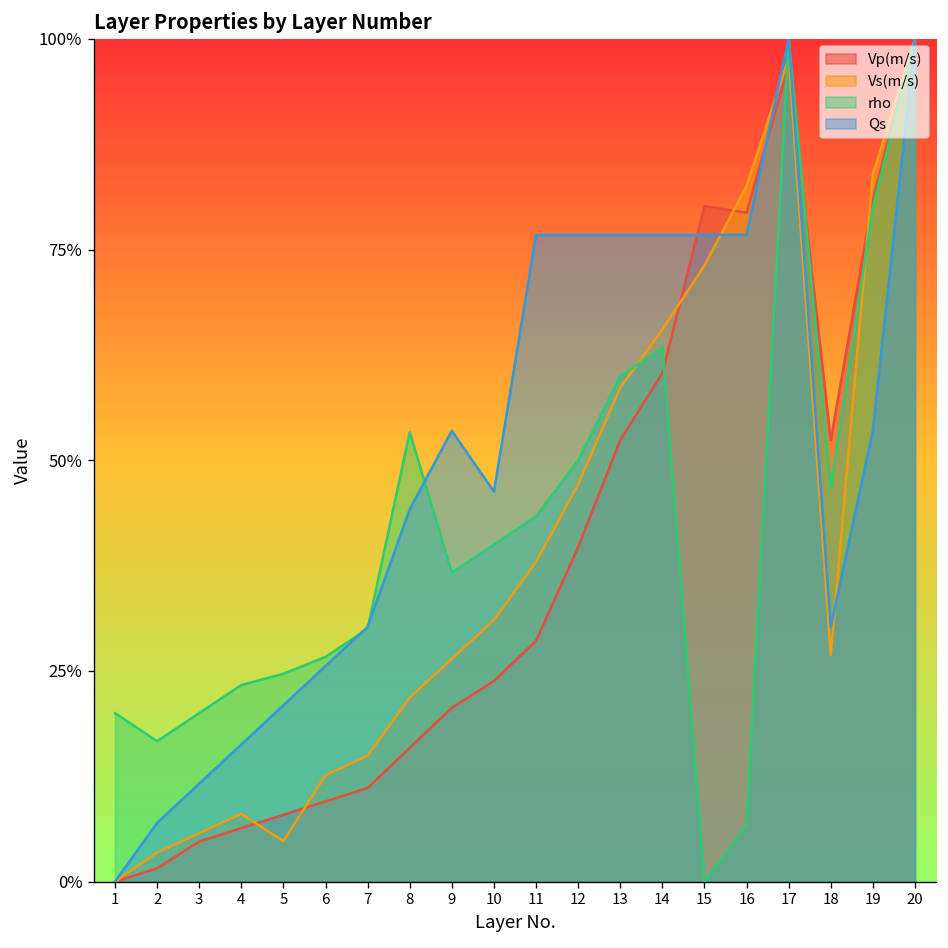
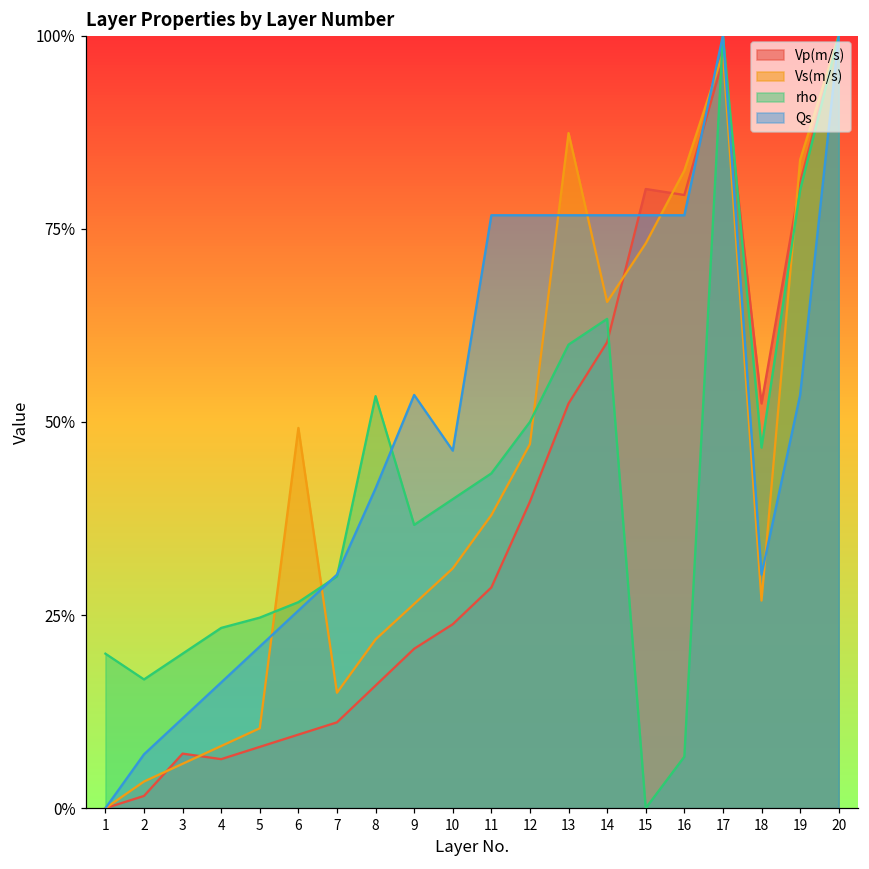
  {
    "Vp(m/s)": {
      "2": "2%",
-     "3": "5%",
+     "3": "7%",
      "4": "6%",
      "5": "8%",
      "6": "10%",
      "7": "11%",
      "8": "16%",
      "9": "21%",
      "10": "24%",
      "11": "29%",
      "12": "40%",
      "13": "52%",
      "14": "60%",
      "15": "80%",
      "16": "79%",
      "17": "97%",
      "18": "52%",
      "19": "81%"
    },
    "Vs(m/s)": {
      "2": "3%",
      "3": "6%",
      "4": "8%",
-     "5": "5%",
-     "6": "13%",
+     "5": "10%",
+     "6": "49%",
      "7": "15%",
      "8": "22%",
      "9": "26%",
      "10": "31%",
      "11": "38%",
      "12": "47%",
-     "13": "59%",
+     "13": "87%",
      "14": "66%",
      "15": "73%",
      "16": "83%",
      "17": "98%",
      "18": "27%",
      "19": "84%"
    },
    "rho": {
      "1": "20%",
      "2": "17%",
      "3": "20%",
      "4": "23%",
      "5": "25%",
      "6": "27%",
      "8": "53%",
      "9": "37%",
      "10": "40%",
      "11": "43%",
      "12": "50%",
      "13": "60%",
      "14": "63%",
      "15": "0%",
      "16": "7%",
      "18": "47%",
      "19": "80%"
    },
    "Qs": {
      "2": "7%",
      "3": "12%",
      "4": "16%",
      "5": "21%",
      "6": "26%",
-     "8": "44%",
+     "8": "41%",
      "9": "53%",
      "10": "46%",
      "11": "77%",
      "12": "77%",
      "13": "77%",
      "14": "77%",
      "15": "77%",
      "16": "77%",
      "18": "30%",
      "19": "53%"
    }
  }
